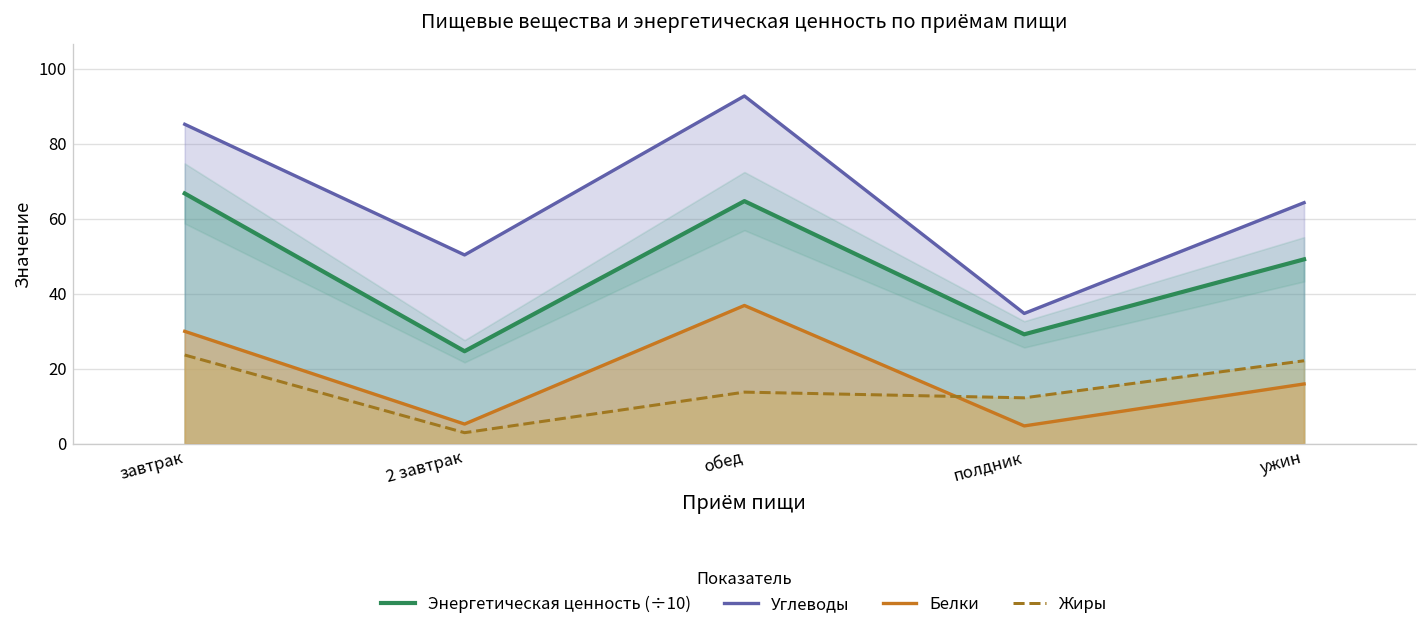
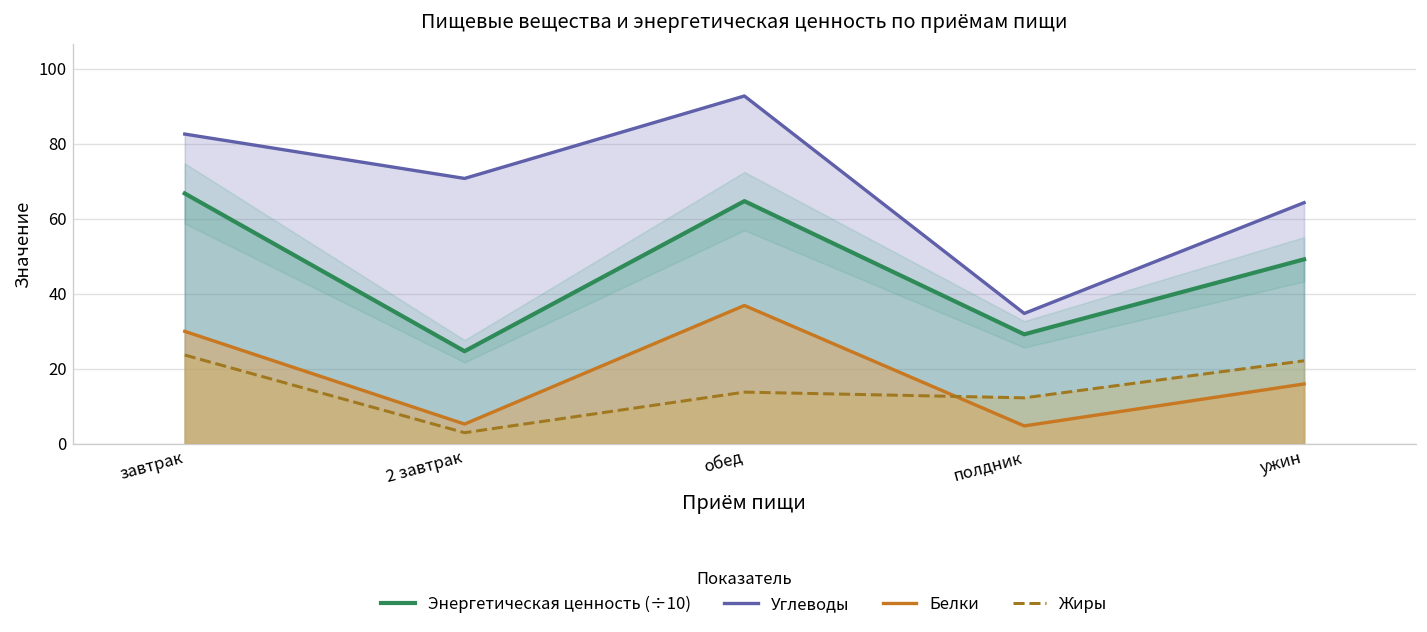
  {
    "Углеводы": {
-     "завтрак": 85,
-     "2 завтрак": 50,
+     "завтрак": 83,
+     "2 завтрак": 71,
      "обед": 93,
      "полдник": 35,
      "ужин": 64
    }
  }
